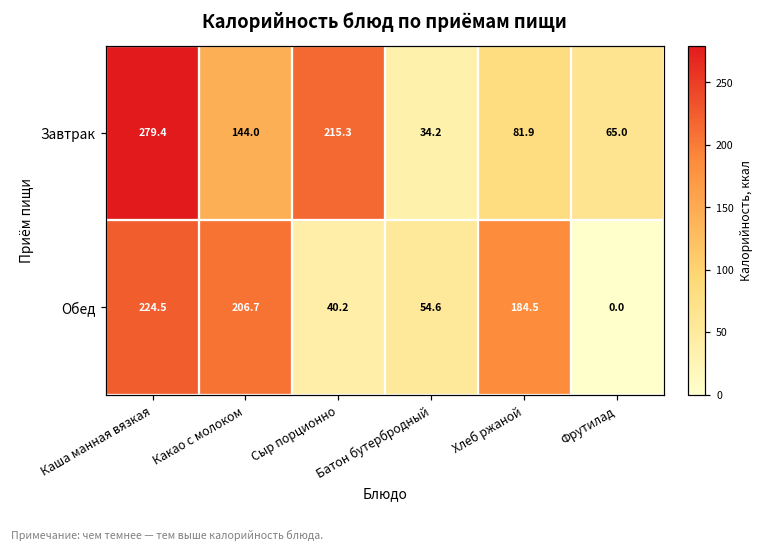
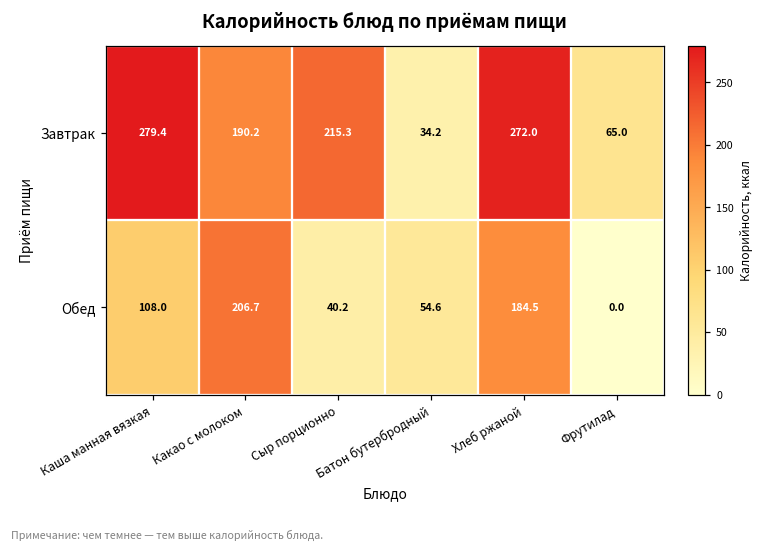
  {
    "Завтрак": {
      "Каша манная вязкая": 279.4,
-     "Какао с молоком": 144.0,
+     "Какао с молоком": 190.2,
      "Сыр порционно": 215.3,
      "Батон бутербродный": 34.2,
-     "Хлеб ржаной": 81.9,
+     "Хлеб ржаной": 272.0,
      "Фрутилад": 65.0
    },
    "Обед": {
-     "Каша манная вязкая": 224.5,
+     "Каша манная вязкая": 108.0,
      "Какао с молоком": 206.7,
      "Сыр порционно": 40.2,
      "Батон бутербродный": 54.6,
      "Хлеб ржаной": 184.5,
      "Фрутилад": 0.0
    }
  }
